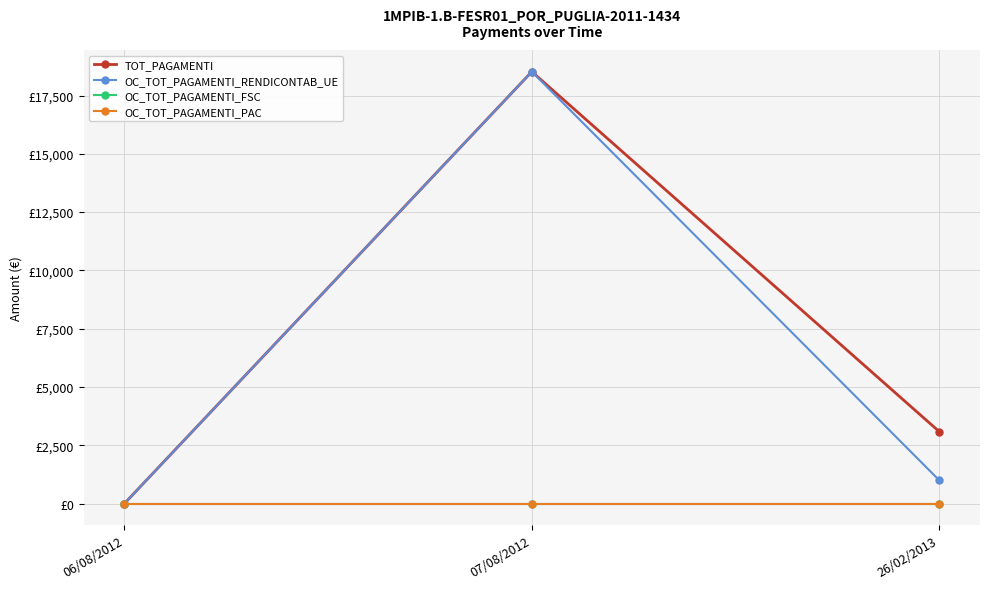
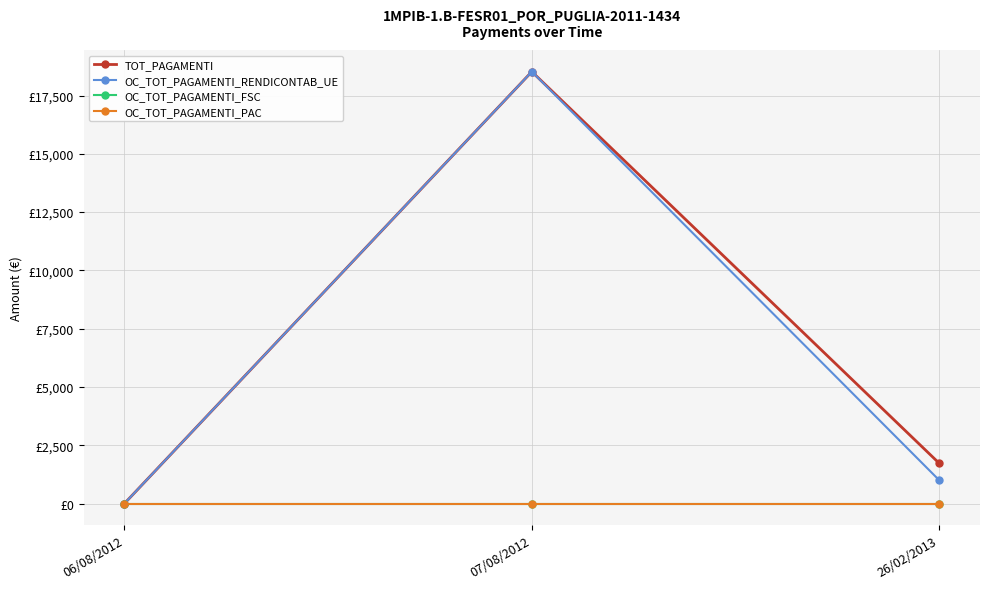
  {
    "TOT_PAGAMENTI": {
-     "26/02/2013": "£3,100"
+     "26/02/2013": "£1,700"
    },
    "OC_TOT_PAGAMENTI_RENDICONTAB_UE": {
      "26/02/2013": "£1,000"
    },
    "OC_TOT_PAGAMENTI_PAC": {
      "07/08/2012": "£0",
      "26/02/2013": "£0"
    }
  }
